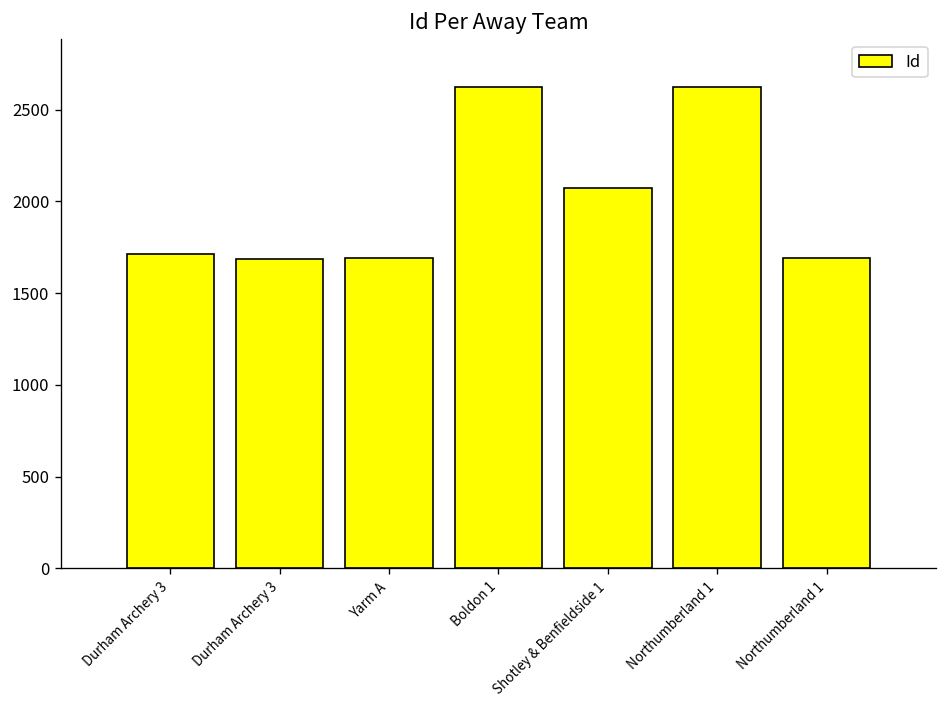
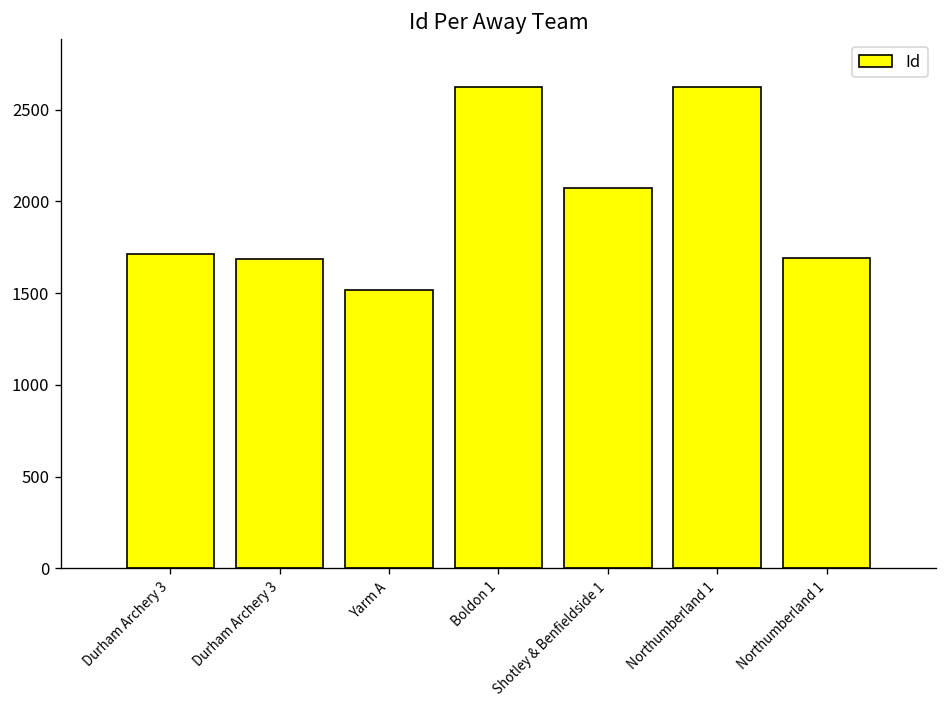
  {
-   "Yarm A": 1690,
+   "Yarm A": 1520,
    "Boldon 1": 2620,
    "Shotley & Benfieldside 1": 2070
  }
